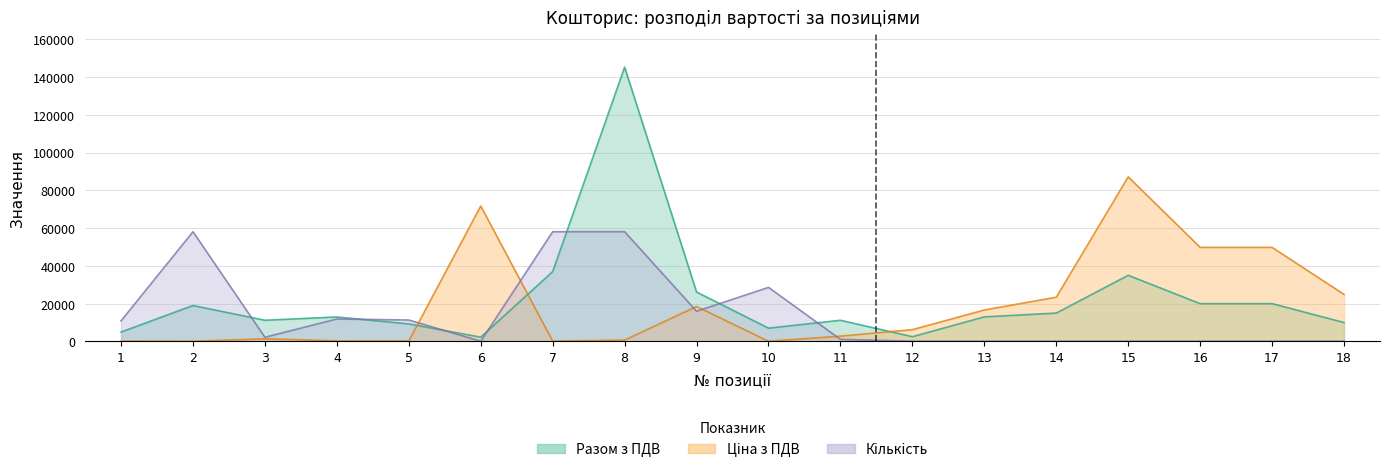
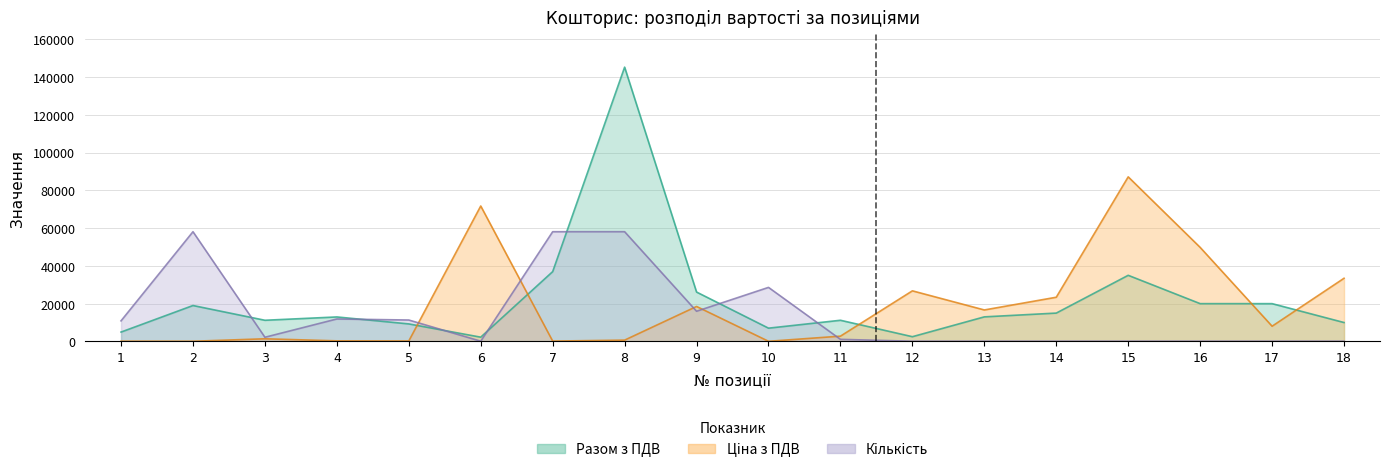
  {
    "Ціна з ПДВ": {
      "1": 0,
      "2": 0,
      "4": 0,
      "5": 0,
      "6": 72000,
      "7": 0,
      "8": 1000,
      "9": 19000,
      "10": 0,
      "11": 3000,
-     "12": 6000,
+     "12": 27000,
      "13": 17000,
      "14": 23000,
      "15": 87000,
      "16": 50000,
-     "17": 50000,
-     "18": 25000
+     "17": 8000,
+     "18": 33000
    }
  }
